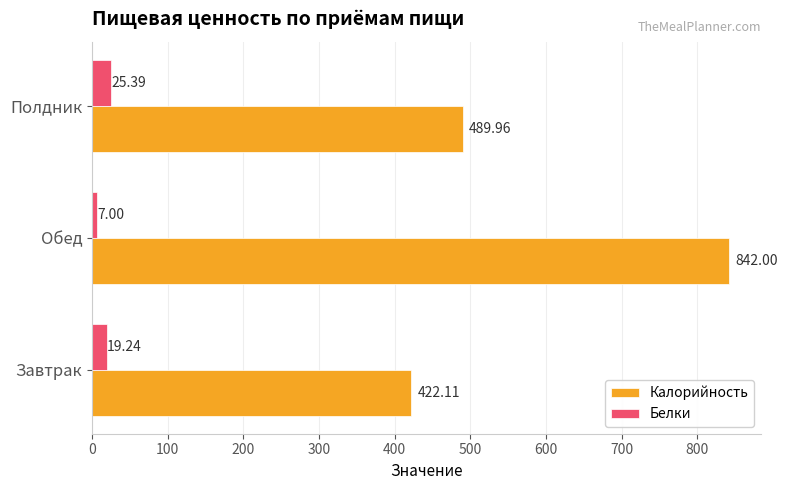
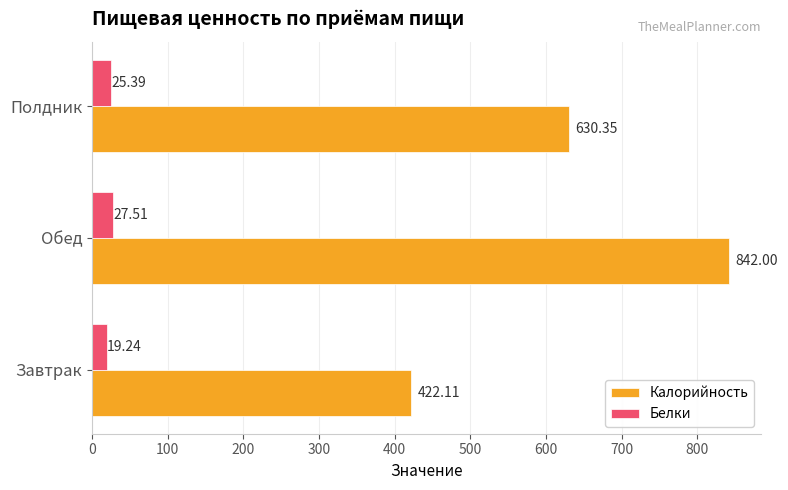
  {
    "Калорийность": {
-     "Полдник": 489.96,
+     "Полдник": 630.35,
      "Обед": 842.00,
      "Завтрак": 422.11
    },
    "Белки": {
      "Полдник": 25.39,
-     "Обед": 7.00,
+     "Обед": 27.51,
      "Завтрак": 19.24
    }
  }
